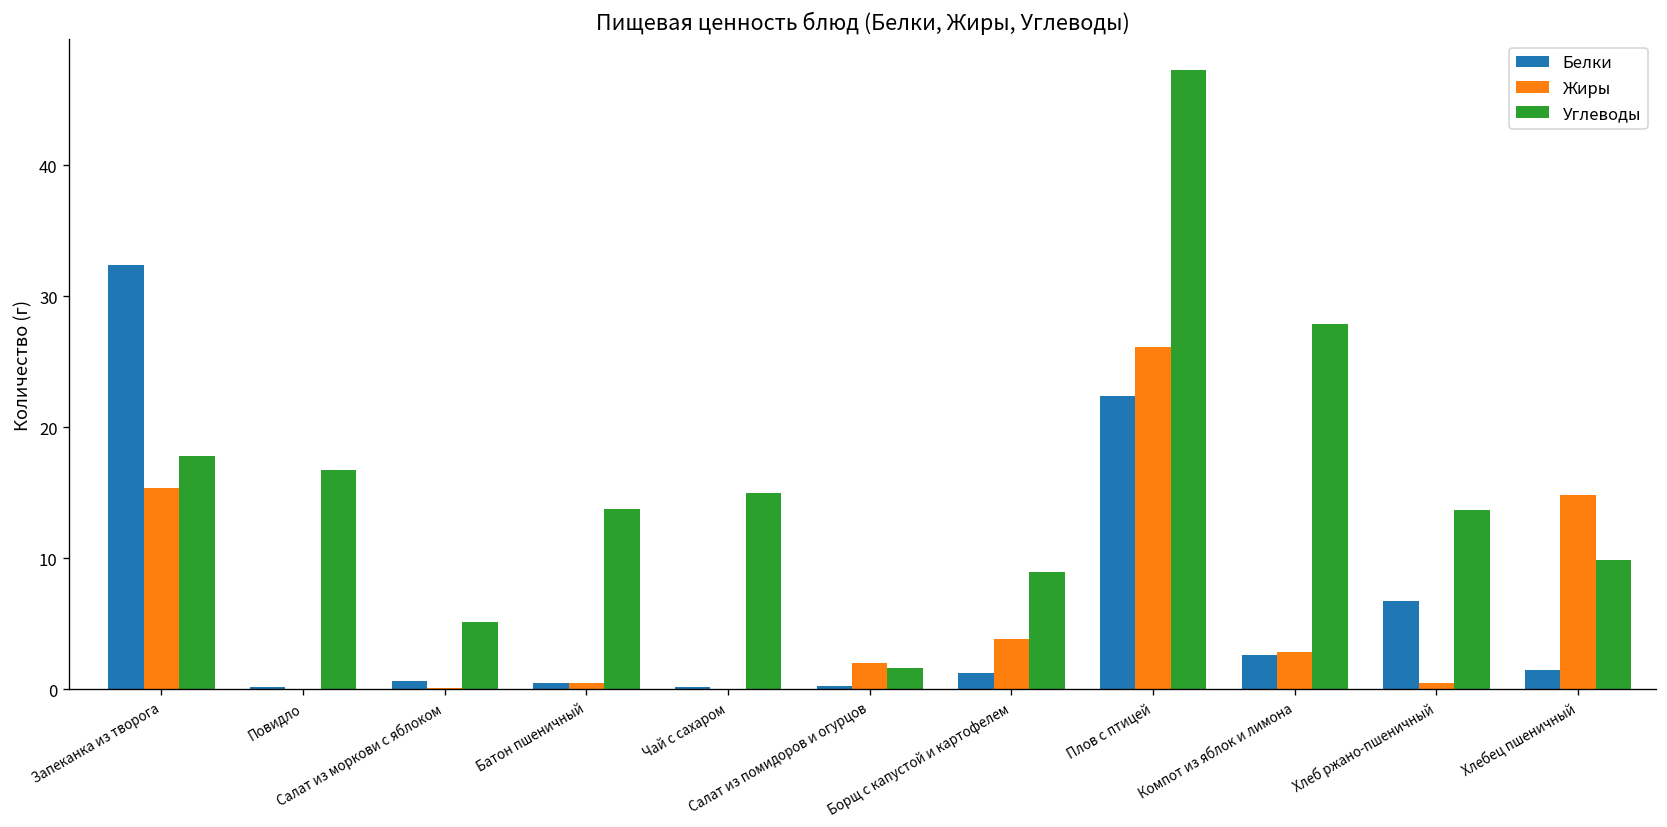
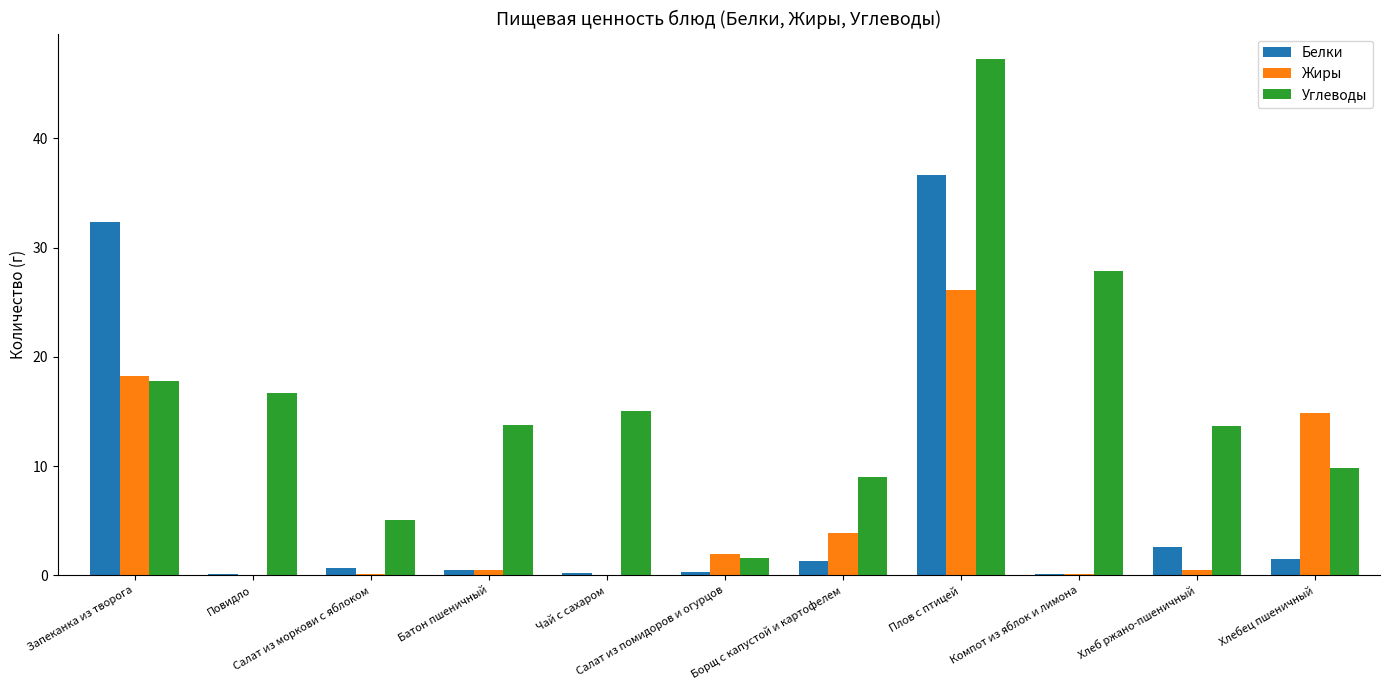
  {
    "Белки": {
      "Запеканка из творога": 32.3,
      "Салат из моркови с яблоком": 0.6,
      "Батон пшеничный": 0.5,
      "Салат из помидоров и огурцов": 0.3,
      "Борщ с капустой и картофелем": 1.3,
-     "Плов с птицей": 22.4,
-     "Компот из яблок и лимона": 2.7,
-     "Хлеб ржано-пшеничный": 6.7,
+     "Плов с птицей": 36.7,
+     "Компот из яблок и лимона": 0.2,
+     "Хлеб ржано-пшеничный": 2.6,
      "Хлебец пшеничный": 1.5
    },
    "Жиры": {
-     "Запеканка из творога": 15.4,
+     "Запеканка из творога": 18.2,
      "Повидло": 0.0,
      "Батон пшеничный": 0.5,
      "Салат из помидоров и огурцов": 2.0,
      "Борщ с капустой и картофелем": 3.8,
      "Плов с птицей": 26.1,
-     "Компот из яблок и лимона": 2.8,
+     "Компот из яблок и лимона": 0.2,
      "Хлеб ржано-пшеничный": 0.5,
      "Хлебец пшеничный": 14.9
    },
    "Углеводы": {
      "Запеканка из творога": 17.8,
      "Повидло": 16.7,
      "Салат из моркови с яблоком": 5.1,
      "Батон пшеничный": 13.7,
      "Чай с сахаром": 15.0,
      "Салат из помидоров и огурцов": 1.6,
      "Борщ с капустой и картофелем": 9.0,
      "Плов с птицей": 47.2,
      "Компот из яблок и лимона": 27.9,
      "Хлеб ржано-пшеничный": 13.7,
      "Хлебец пшеничный": 9.8
    }
  }
